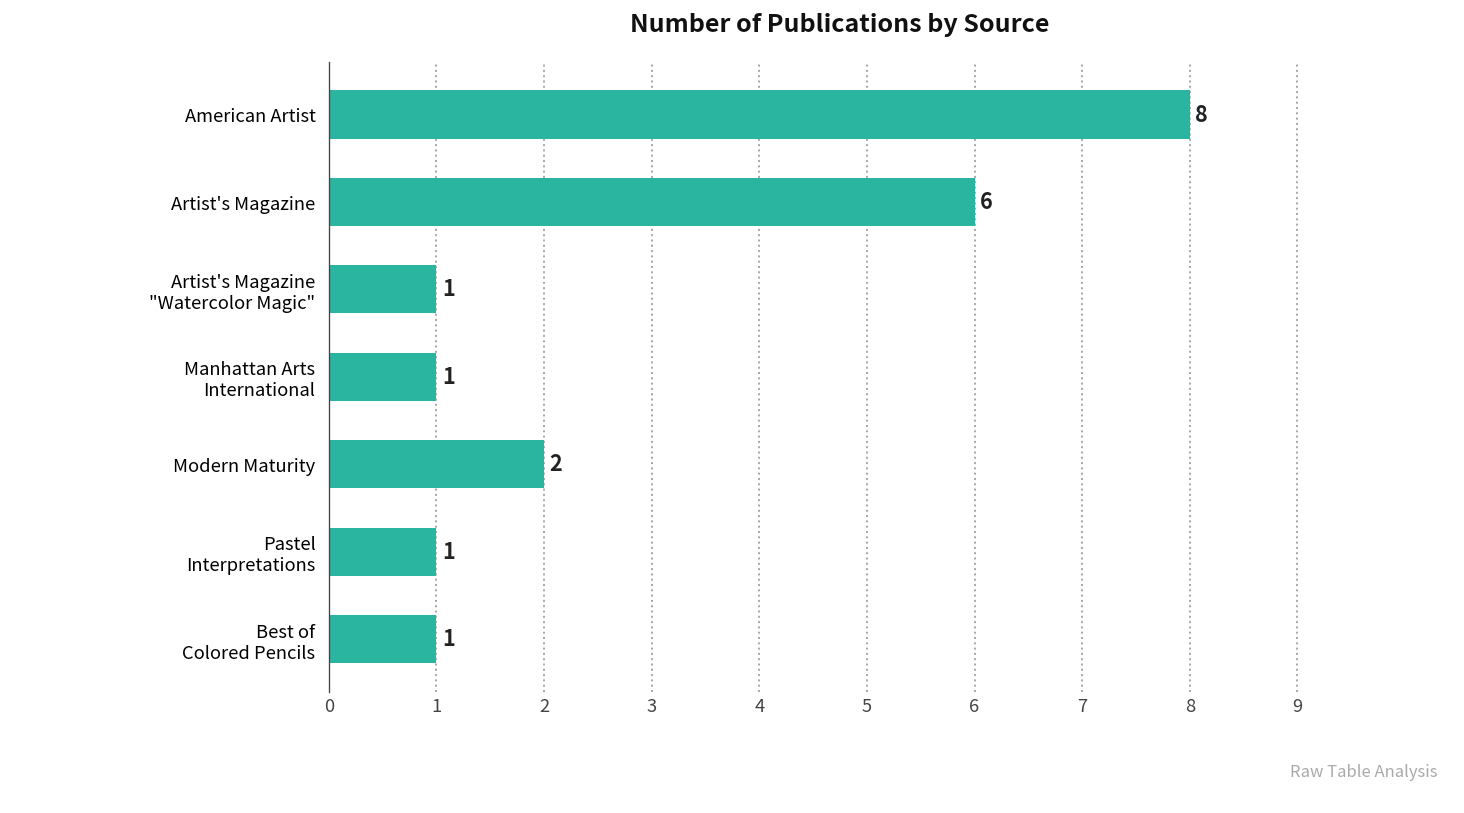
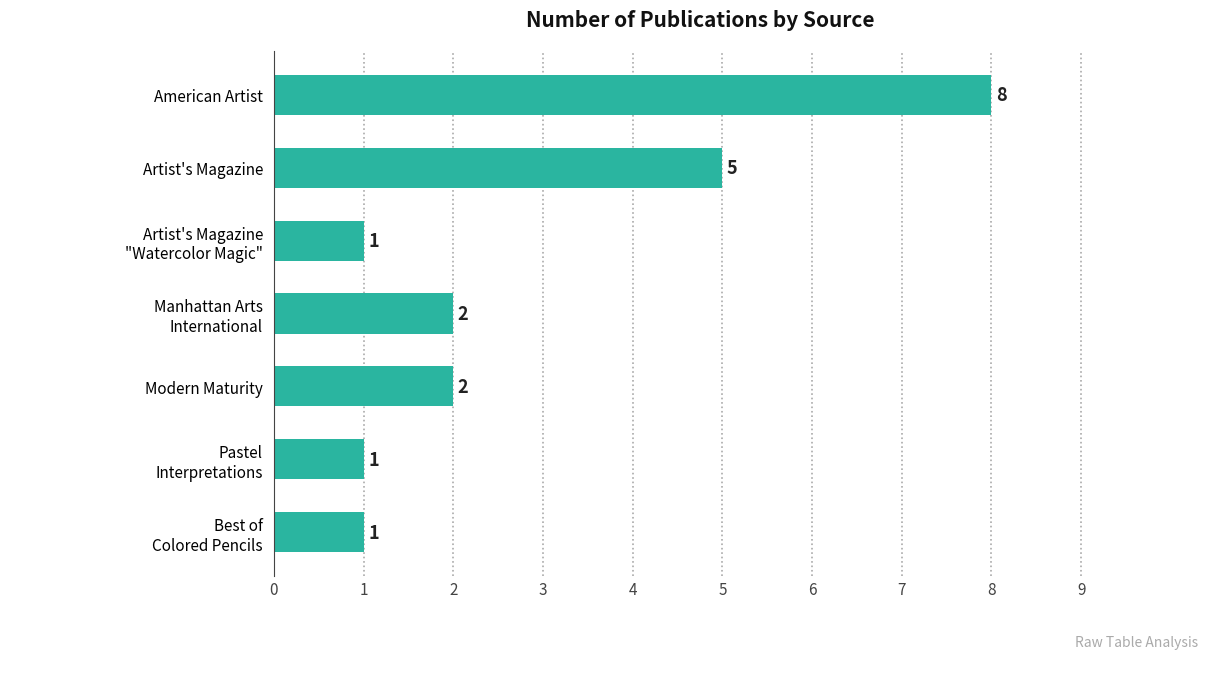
  {
    "American Artist": 8,
-   "Artist's Magazine": 6,
+   "Artist's Magazine": 5,
    "Artist's Magazine \"Watercolor Magic\"": 1,
-   "Manhattan Arts International": 1,
+   "Manhattan Arts International": 2,
    "Modern Maturity": 2,
    "Pastel Interpretations": 1,
    "Best of Colored Pencils": 1
  }
